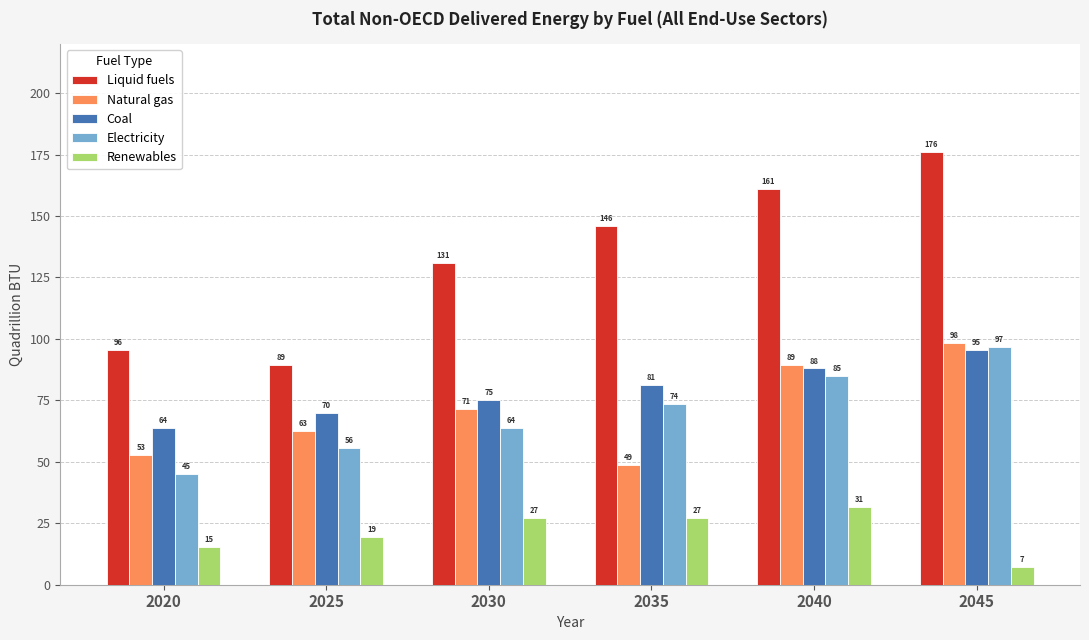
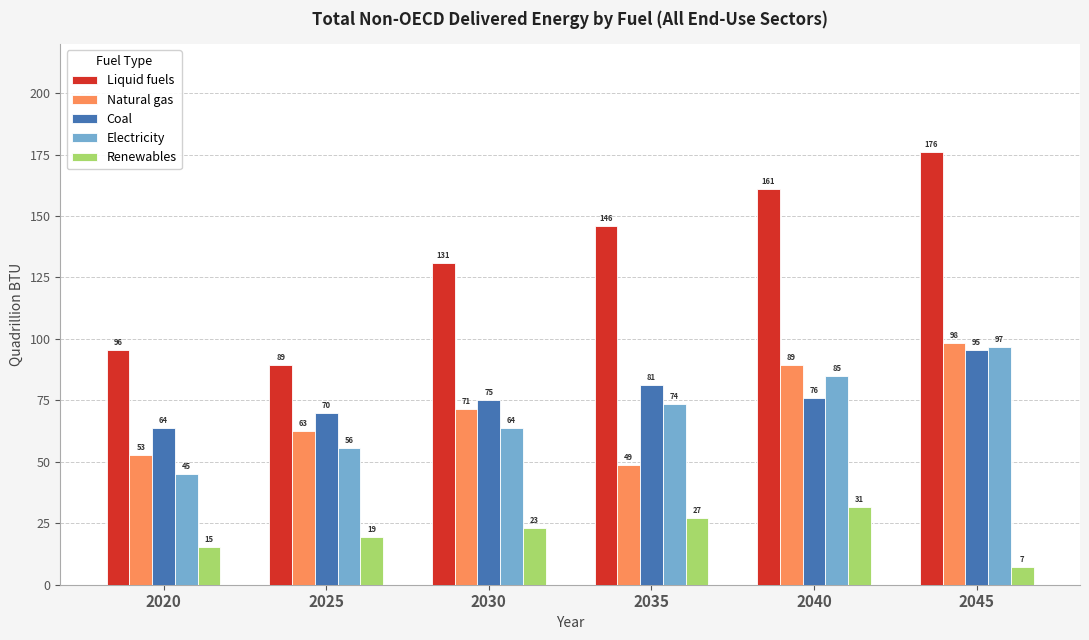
  {
    "Liquid fuels": {
      "2020": 96,
      "2025": 89,
      "2030": 131,
      "2035": 146,
      "2040": 161,
      "2045": 176
    },
    "Natural gas": {
      "2020": 53,
      "2025": 63,
      "2030": 71,
      "2035": 49,
      "2040": 89,
      "2045": 98
    },
    "Coal": {
      "2020": 64,
      "2025": 70,
      "2030": 75,
      "2035": 81,
-     "2040": 88,
+     "2040": 76,
      "2045": 95
    },
    "Electricity": {
      "2020": 45,
      "2025": 56,
      "2030": 64,
      "2035": 74,
      "2040": 85,
      "2045": 97
    },
    "Renewables": {
      "2020": 15,
      "2025": 19,
-     "2030": 27,
+     "2030": 23,
      "2035": 27,
      "2040": 31,
      "2045": 7
    }
  }
